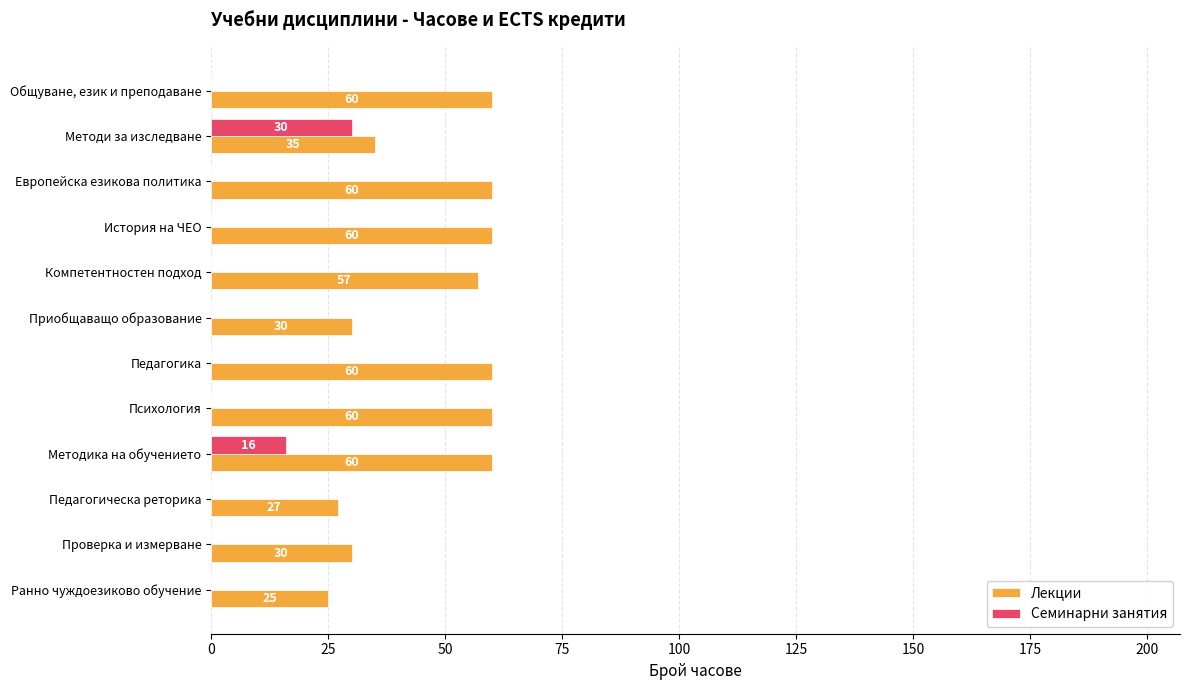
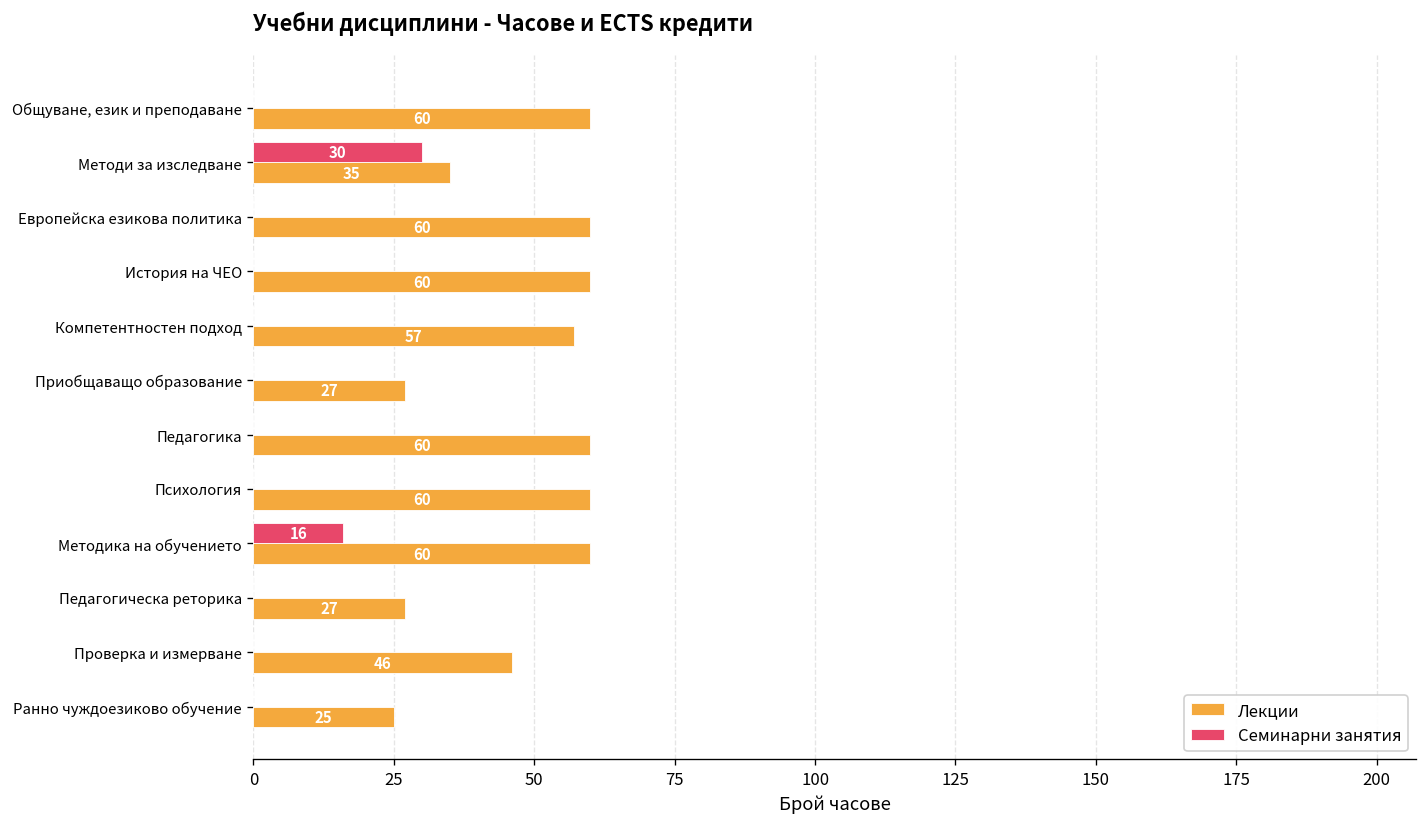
  {
    "Лекции": {
      "Общуване, език и преподаване": 60,
      "Методи за изследване": 35,
      "Европейска езикова политика": 60,
      "История на ЧЕО": 60,
      "Компетентностен подход": 57,
-     "Приобщаващо образование": 30,
+     "Приобщаващо образование": 27,
      "Педагогика": 60,
      "Психология": 60,
      "Методика на обучението": 60,
      "Педагогическа реторика": 27,
-     "Проверка и измерване": 30,
+     "Проверка и измерване": 46,
      "Ранно чуждоезиково обучение": 25
    },
    "Семинарни занятия": {
      "Методи за изследване": 30,
      "Методика на обучението": 16
    }
  }
